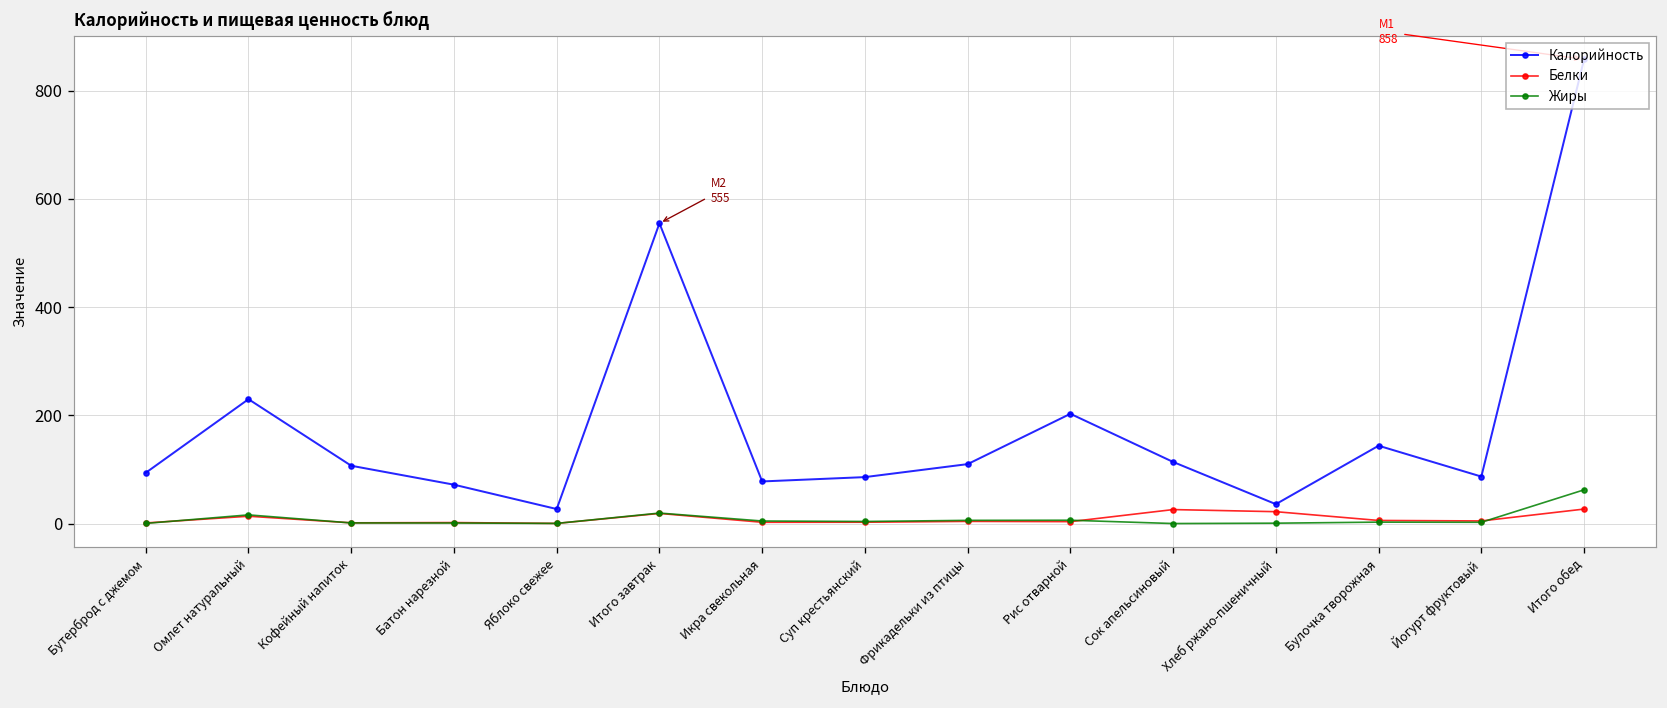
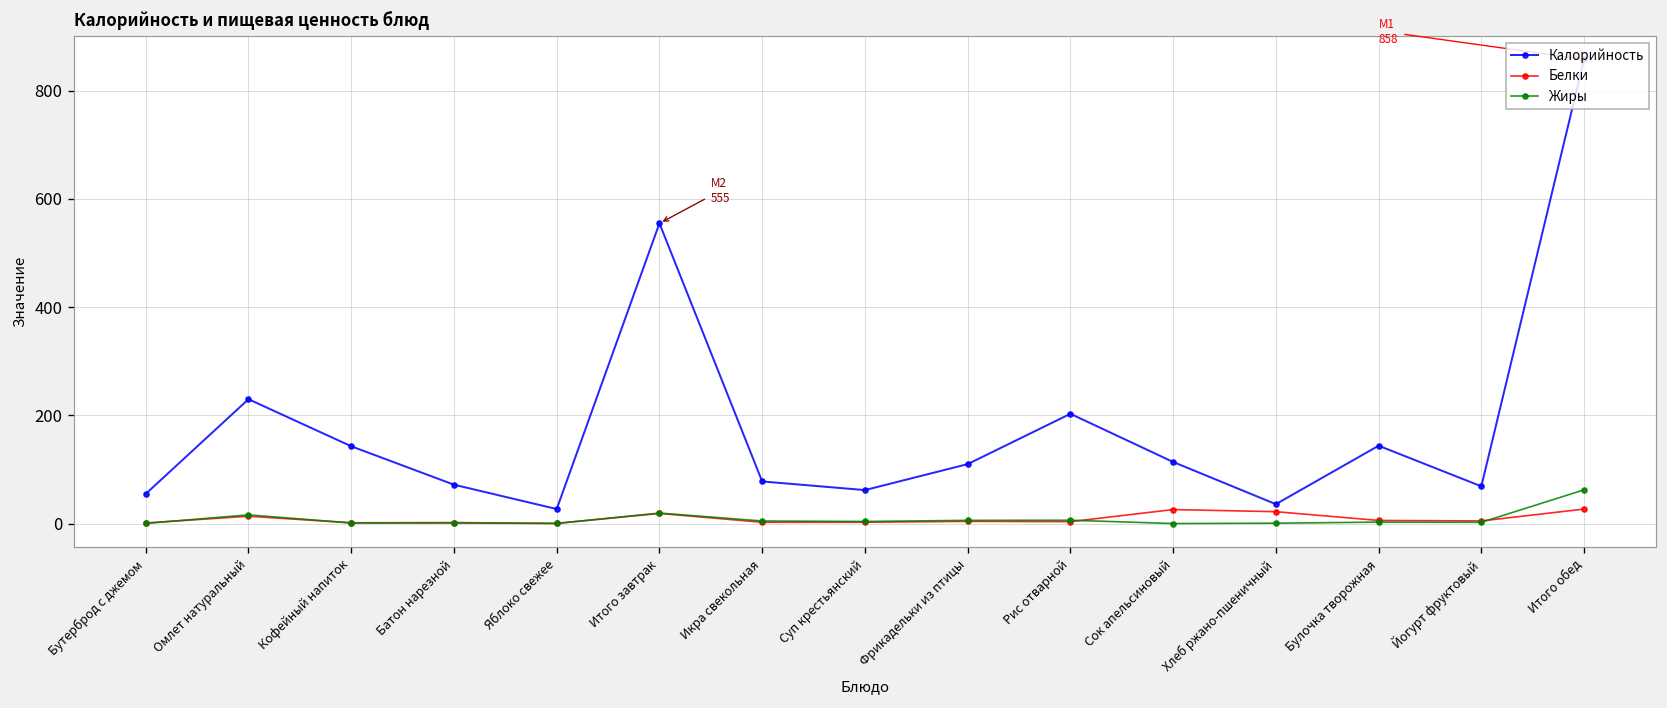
  {
    "Калорийность": {
-     "Бутерброд с джемом": 90,
+     "Бутерброд с джемом": 60,
      "Омлет натуральный": 230,
-     "Кофейный напиток": 110,
+     "Кофейный напиток": 140,
      "Батон нарезной": 70,
      "Яблоко свежее": 30,
      "Икра свекольная": 80,
-     "Суп крестьянский": 90,
+     "Суп крестьянский": 60,
      "Фрикадельки из птицы": 110,
      "Рис отварной": 200,
      "Сок апельсиновый": 110,
      "Хлеб ржано-пшеничный": 40,
      "Булочка творожная": 140,
-     "Йогурт фруктовый": 90
+     "Йогурт фруктовый": 70
    },
    "Белки": {
      "Сок апельсиновый": 30,
      "Хлеб ржано-пшеничный": 20,
      "Итого обед": 30
    },
    "Жиры": {
      "Сок апельсиновый": 0,
      "Хлеб ржано-пшеничный": 0,
      "Итого обед": 60
    }
  }
